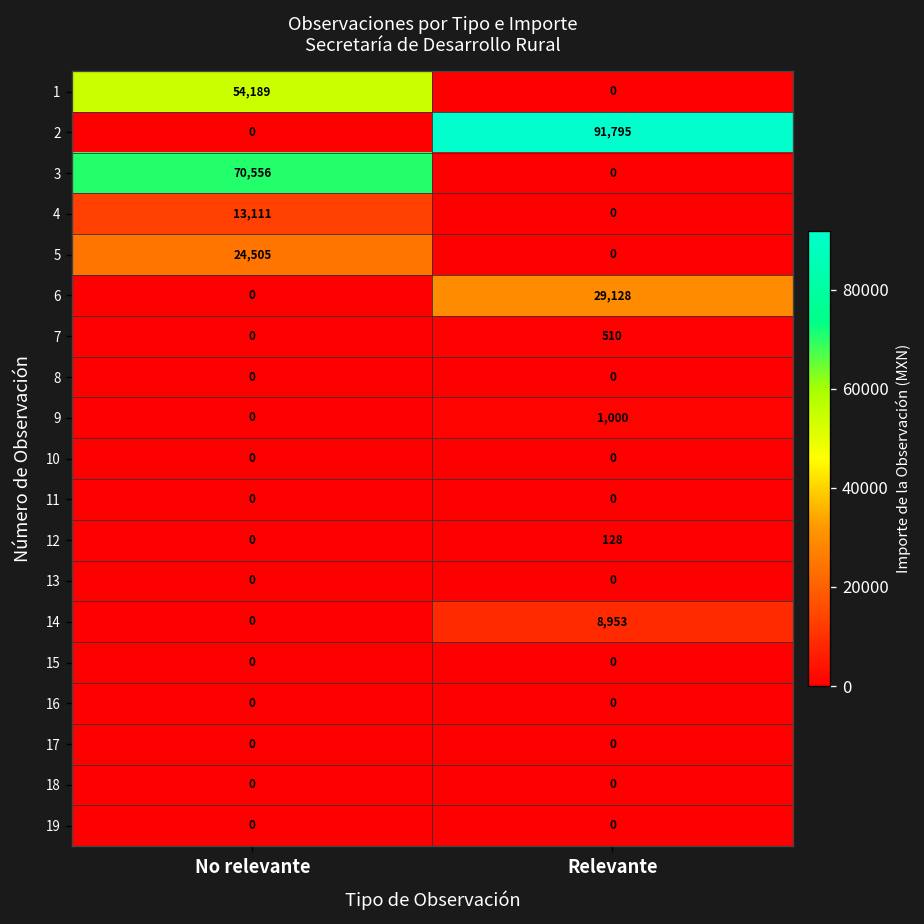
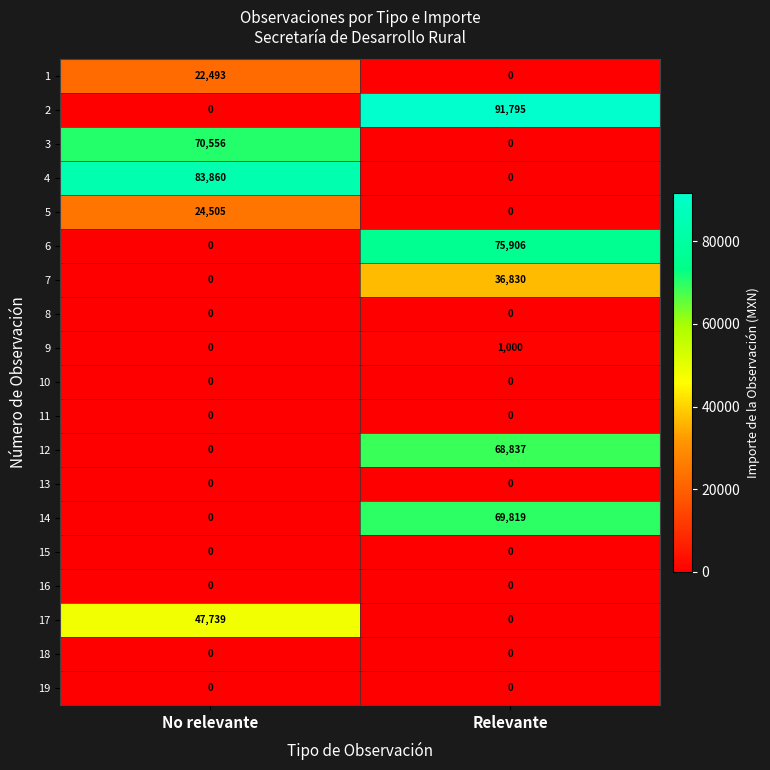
  {
    "1": {
-     "No relevante": "54,189",
+     "No relevante": "22,493",
      "Relevante": "0"
    },
    "2": {
      "No relevante": "0",
      "Relevante": "91,795"
    },
    "3": {
      "No relevante": "70,556",
      "Relevante": "0"
    },
    "4": {
-     "No relevante": "13,111",
+     "No relevante": "83,860",
      "Relevante": "0"
    },
    "5": {
      "No relevante": "24,505",
      "Relevante": "0"
    },
    "6": {
      "No relevante": "0",
-     "Relevante": "29,128"
+     "Relevante": "75,906"
    },
    "7": {
      "No relevante": "0",
-     "Relevante": "510"
+     "Relevante": "36,830"
    },
    "8": {
      "No relevante": "0",
      "Relevante": "0"
    },
    "9": {
      "No relevante": "0",
      "Relevante": "1,000"
    },
    "10": {
      "No relevante": "0",
      "Relevante": "0"
    },
    "11": {
      "No relevante": "0",
      "Relevante": "0"
    },
    "12": {
      "No relevante": "0",
-     "Relevante": "128"
+     "Relevante": "68,837"
    },
    "13": {
      "No relevante": "0",
      "Relevante": "0"
    },
    "14": {
      "No relevante": "0",
-     "Relevante": "8,953"
+     "Relevante": "69,819"
    },
    "15": {
      "No relevante": "0",
      "Relevante": "0"
    },
    "16": {
      "No relevante": "0",
      "Relevante": "0"
    },
    "17": {
-     "No relevante": "0",
+     "No relevante": "47,739",
      "Relevante": "0"
    },
    "18": {
      "No relevante": "0",
      "Relevante": "0"
    },
    "19": {
      "No relevante": "0",
      "Relevante": "0"
    }
  }
